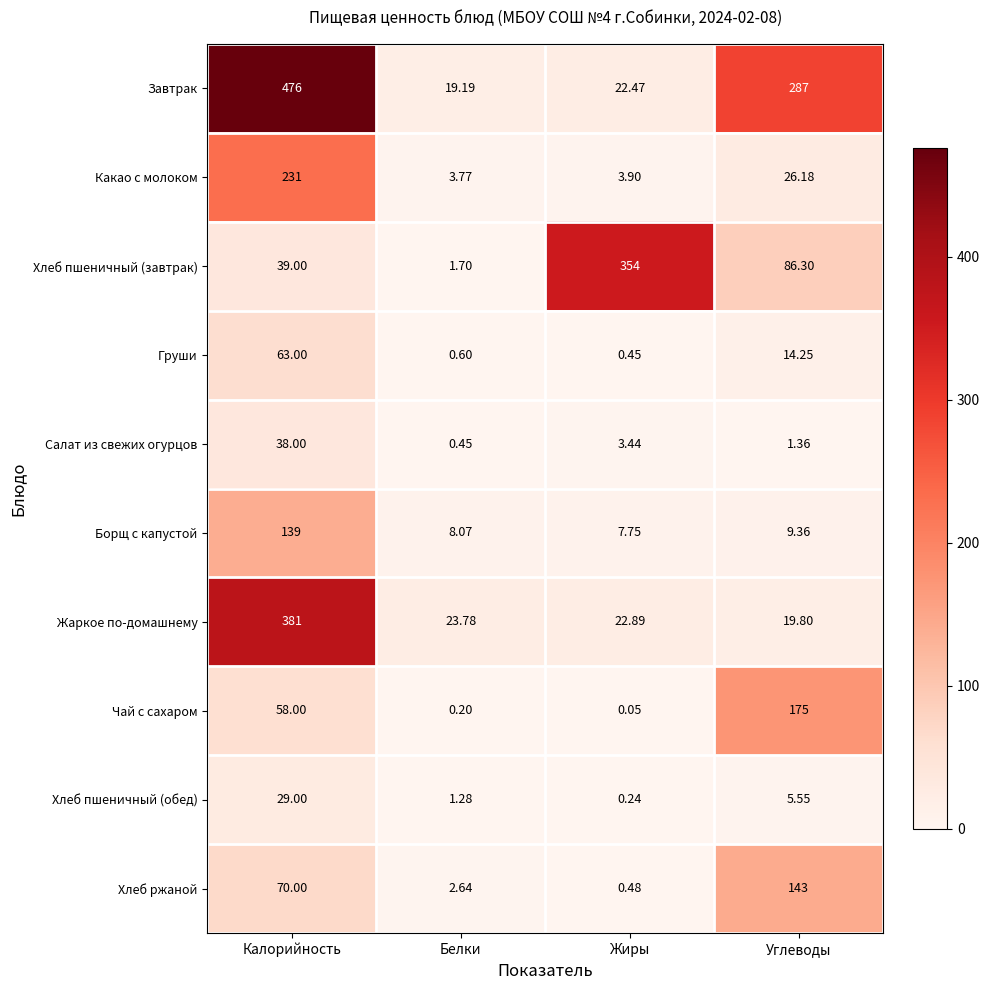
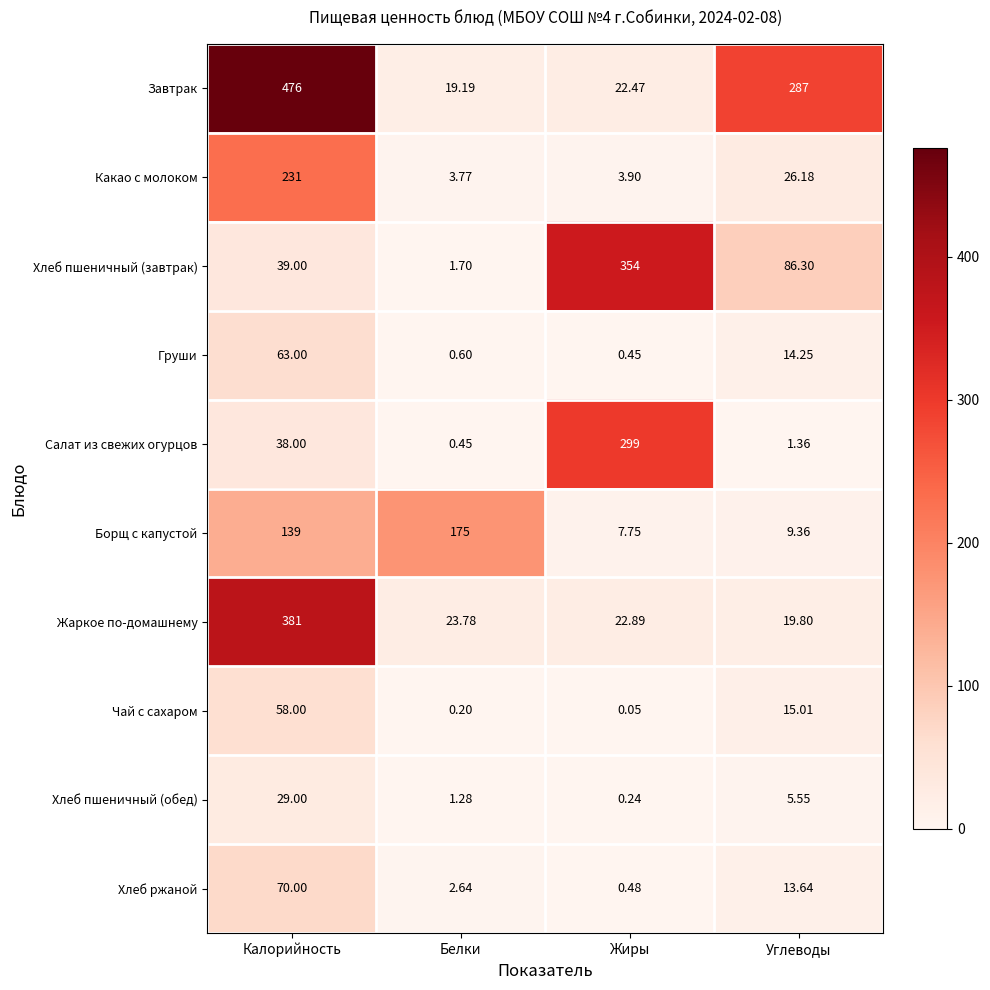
  {
    "Завтрак": {
      "Калорийность": 476,
      "Белки": 19.19,
      "Жиры": 22.47,
      "Углеводы": 287
    },
    "Какао с молоком": {
      "Калорийность": 231,
      "Белки": 3.77,
      "Жиры": 3.90,
      "Углеводы": 26.18
    },
    "Хлеб пшеничный (завтрак)": {
      "Калорийность": 39.00,
      "Белки": 1.70,
      "Жиры": 354,
      "Углеводы": 86.30
    },
    "Груши": {
      "Калорийность": 63.00,
      "Белки": 0.60,
      "Жиры": 0.45,
      "Углеводы": 14.25
    },
    "Салат из свежих огурцов": {
      "Калорийность": 38.00,
      "Белки": 0.45,
-     "Жиры": 3.44,
+     "Жиры": 299,
      "Углеводы": 1.36
    },
    "Борщ с капустой": {
      "Калорийность": 139,
-     "Белки": 8.07,
+     "Белки": 175,
      "Жиры": 7.75,
      "Углеводы": 9.36
    },
    "Жаркое по-домашнему": {
      "Калорийность": 381,
      "Белки": 23.78,
      "Жиры": 22.89,
      "Углеводы": 19.80
    },
    "Чай с сахаром": {
      "Калорийность": 58.00,
      "Белки": 0.20,
      "Жиры": 0.05,
-     "Углеводы": 175
+     "Углеводы": 15.01
    },
    "Хлеб пшеничный (обед)": {
      "Калорийность": 29.00,
      "Белки": 1.28,
      "Жиры": 0.24,
      "Углеводы": 5.55
    },
    "Хлеб ржаной": {
      "Калорийность": 70.00,
      "Белки": 2.64,
      "Жиры": 0.48,
-     "Углеводы": 143
+     "Углеводы": 13.64
    }
  }
